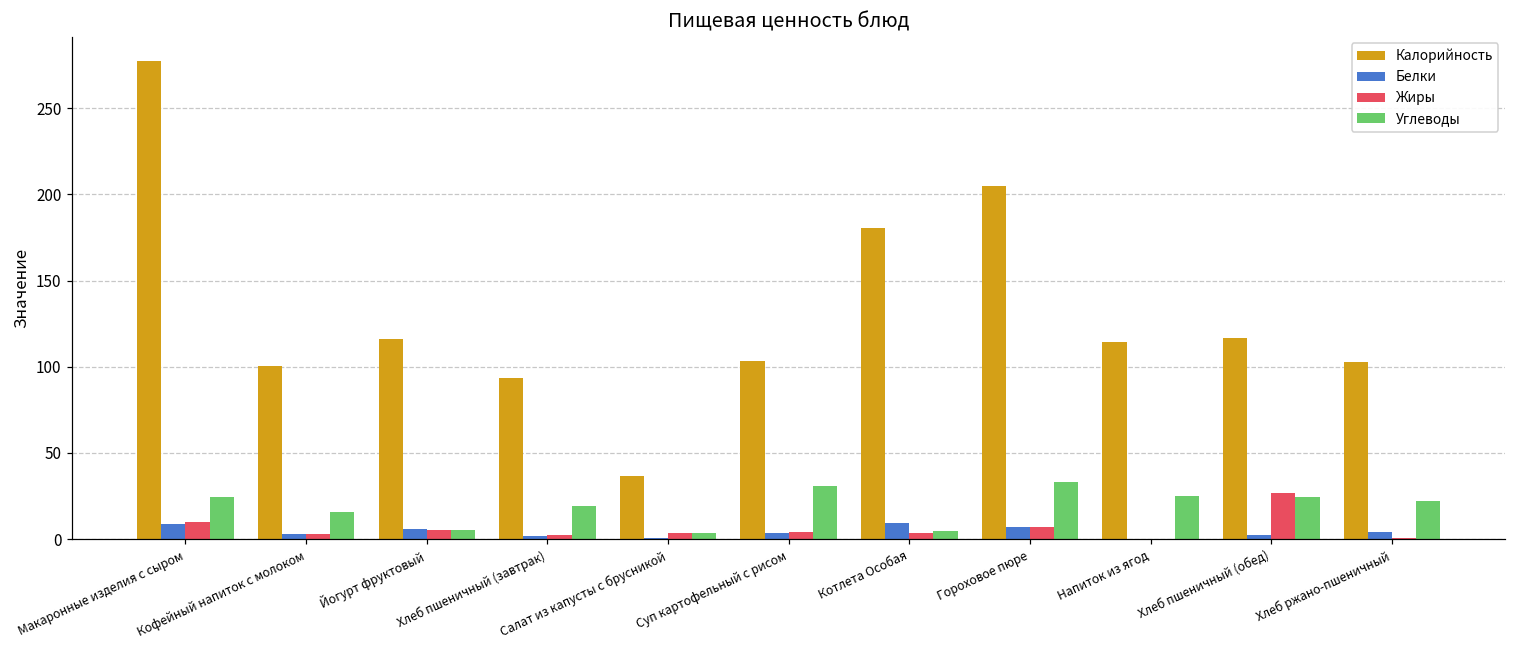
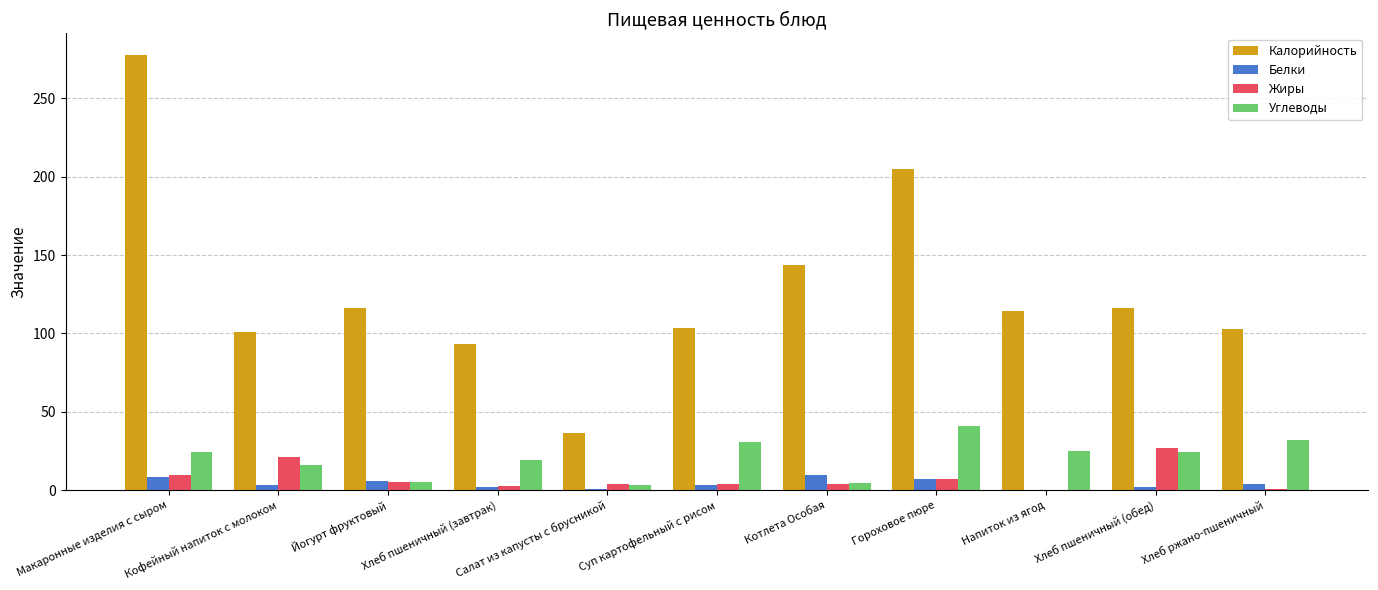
  {
    "Калорийность": {
      "Макаронные изделия с сыром": 278,
      "Кофейный напиток с молоком": 101,
      "Йогурт фруктовый": 116,
      "Хлеб пшеничный (завтрак)": 93,
      "Салат из капусты с брусникой": 36,
      "Суп картофельный с рисом": 103,
-     "Котлета Особая": 180,
+     "Котлета Особая": 144,
      "Гороховое пюре": 205,
      "Напиток из ягод": 115,
      "Хлеб пшеничный (обед)": 117,
      "Хлеб ржано-пшеничный": 103
    },
    "Белки": {
      "Макаронные изделия с сыром": 8,
      "Кофейный напиток с молоком": 3,
      "Йогурт фруктовый": 6,
      "Хлеб пшеничный (завтрак)": 2,
      "Суп картофельный с рисом": 3,
      "Котлета Особая": 9,
      "Гороховое пюре": 7,
      "Хлеб пшеничный (обед)": 2,
      "Хлеб ржано-пшеничный": 4
    },
    "Жиры": {
      "Макаронные изделия с сыром": 10,
-     "Кофейный напиток с молоком": 3,
+     "Кофейный напиток с молоком": 21,
      "Йогурт фруктовый": 5,
      "Хлеб пшеничный (завтрак)": 2,
      "Салат из капусты с брусникой": 4,
      "Суп картофельный с рисом": 4,
      "Котлета Особая": 4,
      "Гороховое пюре": 7,
      "Напиток из ягод": 0,
      "Хлеб пшеничный (обед)": 27
    },
    "Углеводы": {
      "Макаронные изделия с сыром": 25,
      "Кофейный напиток с молоком": 16,
      "Йогурт фруктовый": 5,
      "Хлеб пшеничный (завтрак)": 19,
      "Салат из капусты с брусникой": 3,
      "Суп картофельный с рисом": 31,
      "Котлета Особая": 4,
-     "Гороховое пюре": 33,
+     "Гороховое пюре": 41,
      "Напиток из ягод": 25,
      "Хлеб пшеничный (обед)": 24,
-     "Хлеб ржано-пшеничный": 22
+     "Хлеб ржано-пшеничный": 32
    }
  }
